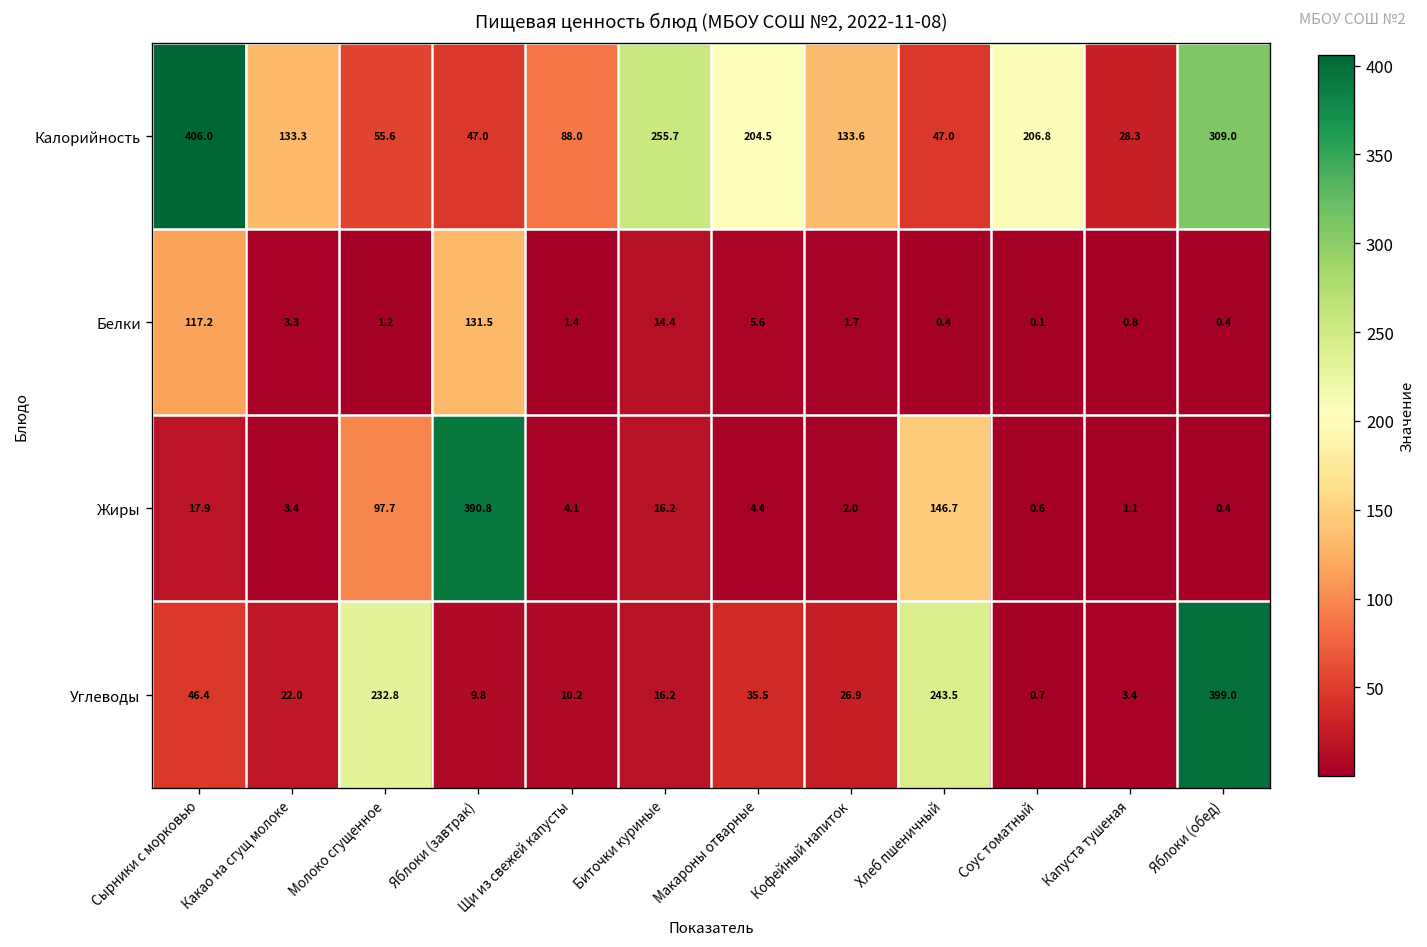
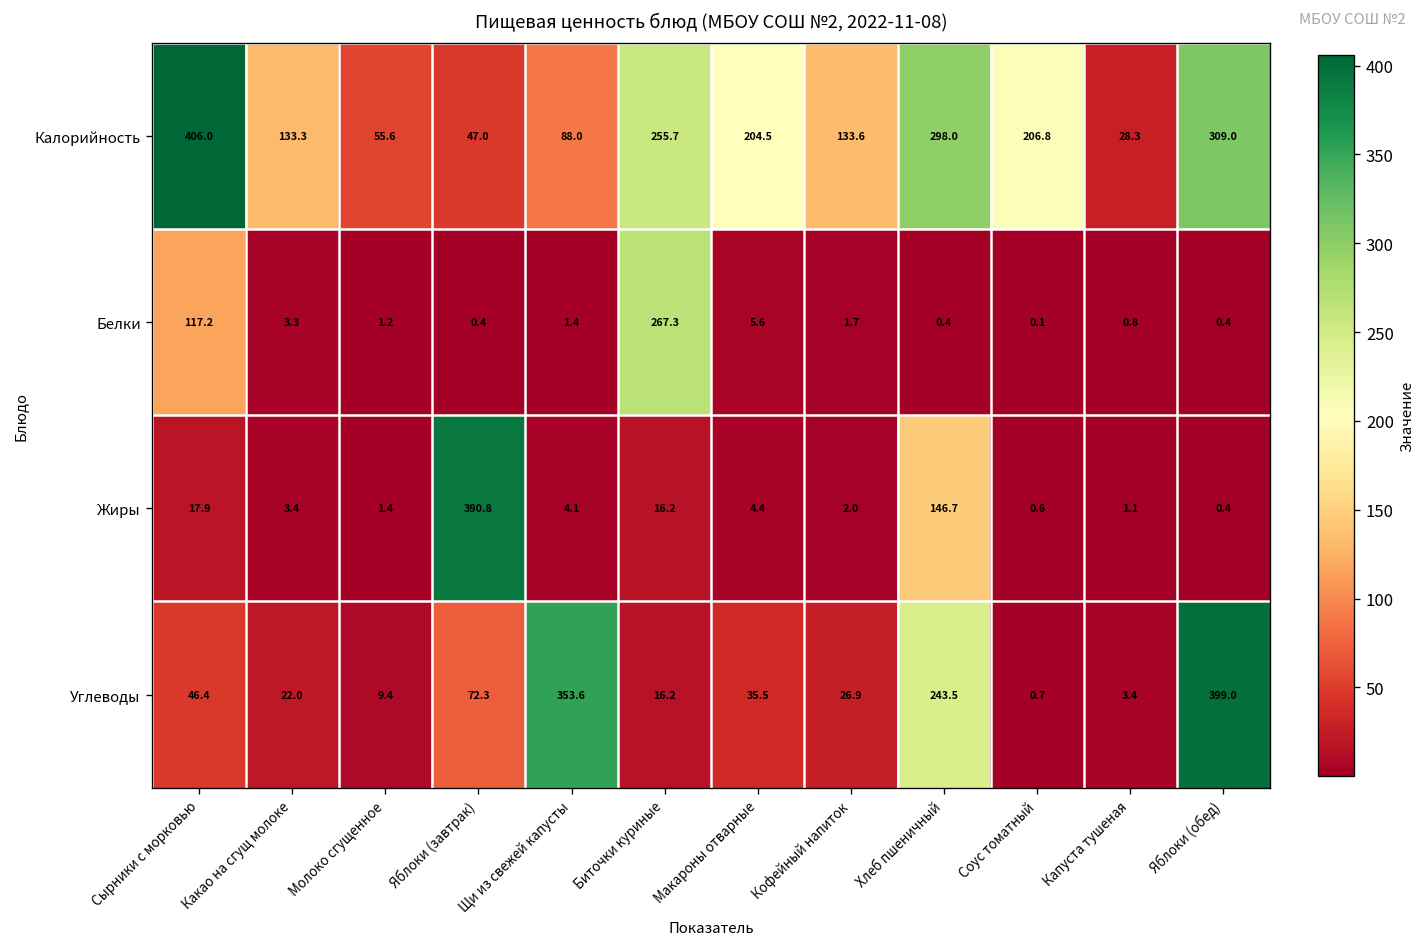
  {
    "Калорийность": {
      "Сырники с морковью": 406.0,
      "Какао на сгущ молоке": 133.3,
      "Молоко сгущенное": 55.6,
      "Яблоки (завтрак)": 47.0,
      "Щи из свежей капусты": 88.0,
      "Биточки куриные": 255.7,
      "Макароны отварные": 204.5,
      "Кофейный напиток": 133.6,
-     "Хлеб пшеничный": 47.0,
+     "Хлеб пшеничный": 298.0,
      "Соус томатный": 206.8,
      "Капуста тушеная": 28.3,
      "Яблоки (обед)": 309.0
    },
    "Белки": {
      "Сырники с морковью": 117.2,
      "Какао на сгущ молоке": 3.3,
      "Молоко сгущенное": 1.2,
-     "Яблоки (завтрак)": 131.5,
+     "Яблоки (завтрак)": 0.4,
      "Щи из свежей капусты": 1.4,
-     "Биточки куриные": 14.4,
+     "Биточки куриные": 267.3,
      "Макароны отварные": 5.6,
      "Кофейный напиток": 1.7,
      "Хлеб пшеничный": 0.4,
      "Соус томатный": 0.1,
      "Капуста тушеная": 0.8,
      "Яблоки (обед)": 0.4
    },
    "Жиры": {
      "Сырники с морковью": 17.9,
      "Какао на сгущ молоке": 3.4,
-     "Молоко сгущенное": 97.7,
+     "Молоко сгущенное": 1.4,
      "Яблоки (завтрак)": 390.8,
      "Щи из свежей капусты": 4.1,
      "Биточки куриные": 16.2,
      "Макароны отварные": 4.4,
      "Кофейный напиток": 2.0,
      "Хлеб пшеничный": 146.7,
      "Соус томатный": 0.6,
      "Капуста тушеная": 1.1,
      "Яблоки (обед)": 0.4
    },
    "Углеводы": {
      "Сырники с морковью": 46.4,
      "Какао на сгущ молоке": 22.0,
-     "Молоко сгущенное": 232.8,
-     "Яблоки (завтрак)": 9.8,
-     "Щи из свежей капусты": 10.2,
+     "Молоко сгущенное": 9.4,
+     "Яблоки (завтрак)": 72.3,
+     "Щи из свежей капусты": 353.6,
      "Биточки куриные": 16.2,
      "Макароны отварные": 35.5,
      "Кофейный напиток": 26.9,
      "Хлеб пшеничный": 243.5,
      "Соус томатный": 0.7,
      "Капуста тушеная": 3.4,
      "Яблоки (обед)": 399.0
    }
  }
